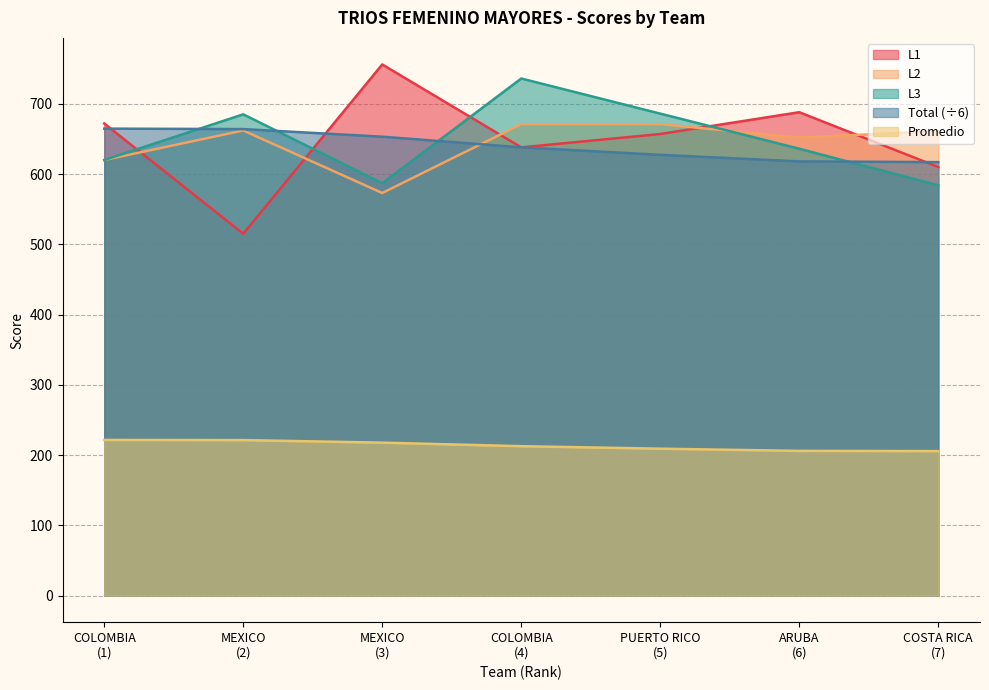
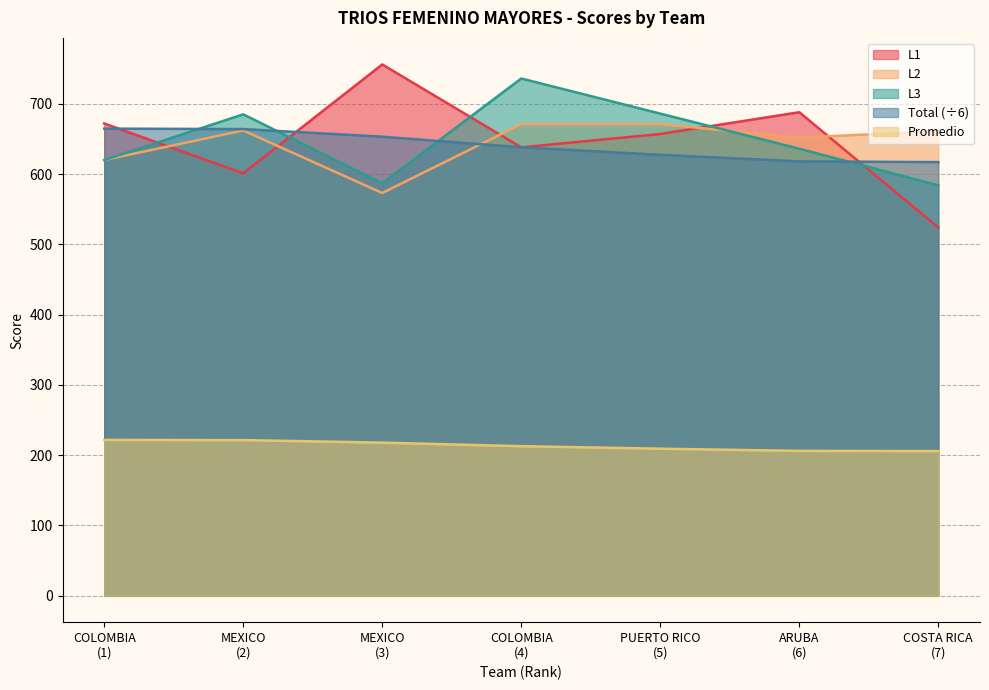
  {
    "L1": {
      "COLOMBIA (1)": 670,
-     "MEXICO (2)": 520,
+     "MEXICO (2)": 600,
      "MEXICO (3)": 760,
      "PUERTO RICO (5)": 660,
      "ARUBA (6)": 690,
-     "COSTA RICA (7)": 610
+     "COSTA RICA (7)": 520
    }
  }
